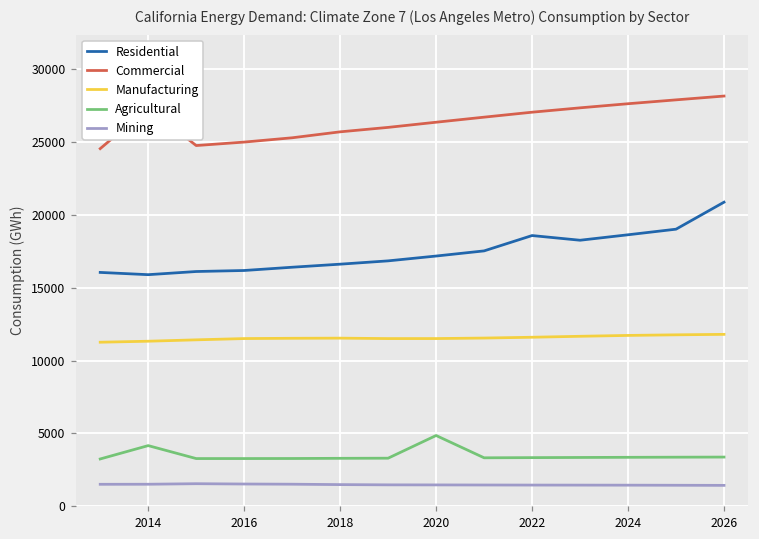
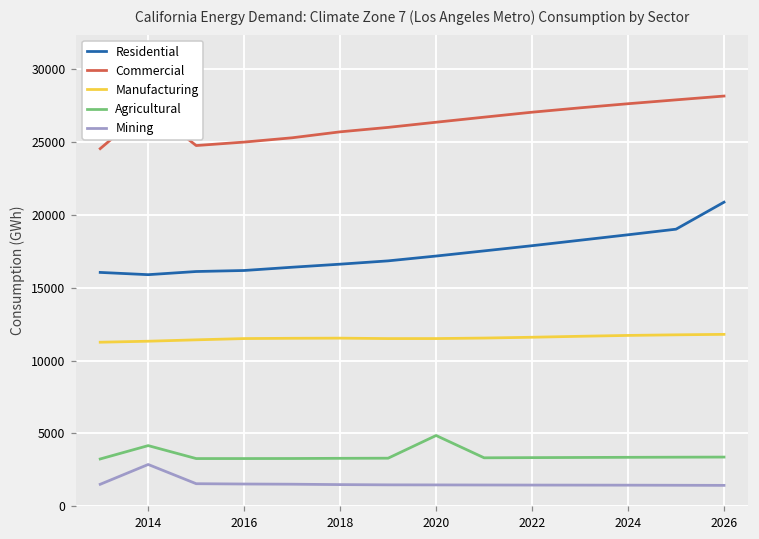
  {
    "Residential": {
      "2014": 15900,
      "2016": 16200,
      "2018": 16600,
      "2020": 17200,
-     "2022": 18600,
+     "2022": 17900,
      "2024": 18600,
      "2026": 20900
    },
    "Commercial": {
      "2016": 25000,
      "2018": 25700,
      "2020": 26400,
      "2022": 27000,
      "2024": 27600,
      "2026": 28100
    },
    "Manufacturing": {
      "2014": 11300,
      "2016": 11500,
      "2018": 11500,
      "2020": 11500,
      "2022": 11600,
      "2024": 11700,
      "2026": 11800
    },
    "Agricultural": {
      "2014": 4200,
      "2016": 3300,
      "2018": 3300,
      "2020": 4900,
      "2022": 3300,
      "2024": 3400,
      "2026": 3400
    },
    "Mining": {
-     "2014": 1500,
+     "2014": 2900,
      "2016": 1500,
      "2018": 1500,
      "2020": 1500,
      "2022": 1500,
      "2024": 1500,
      "2026": 1400
    }
  }
